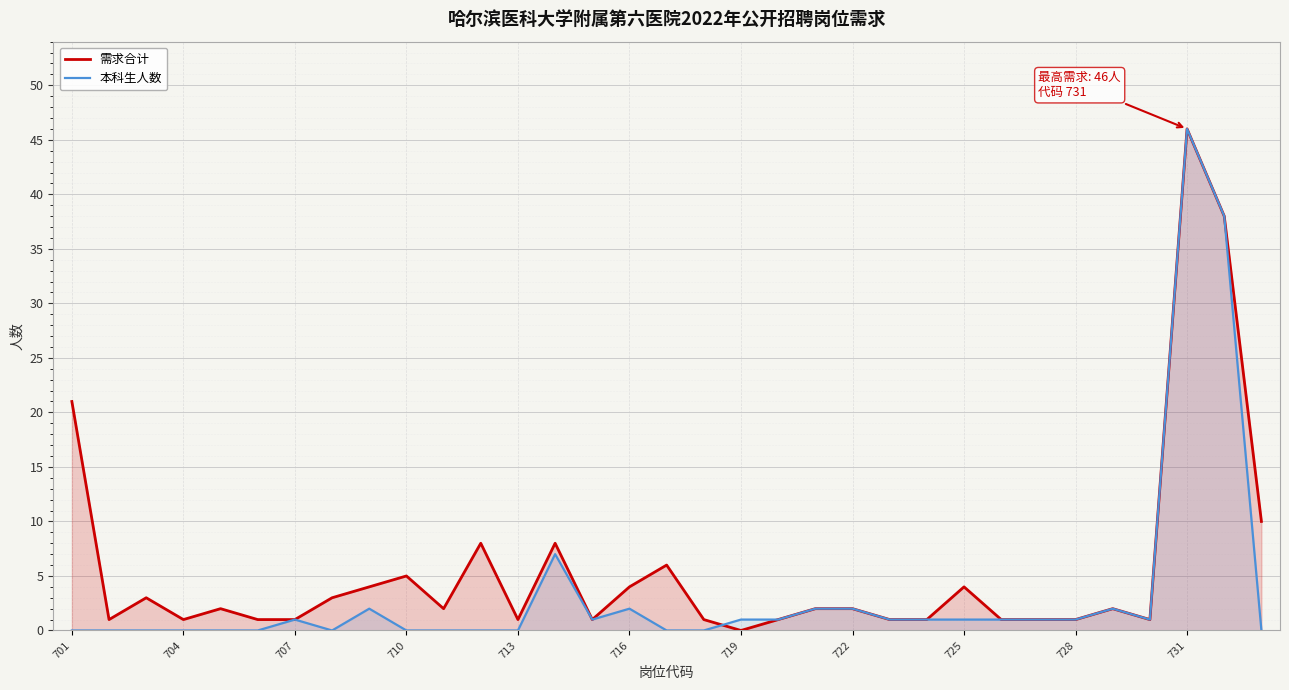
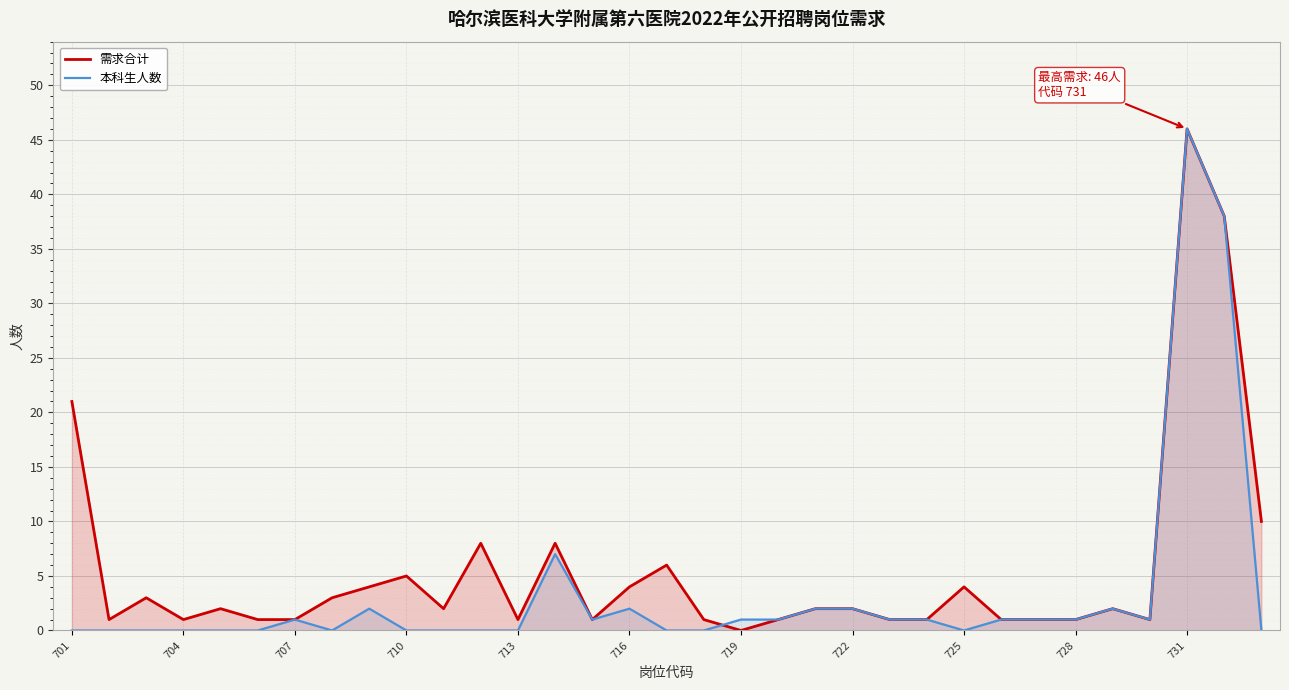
  {
    "需求合计": {
      "701": 21,
      "704": 1,
      "710": 5,
      "713": 1,
      "716": 4,
      "719": 0,
      "725": 4
    },
    "本科生人数": {
      "701": 0,
      "704": 0,
      "710": 0,
      "713": 0,
      "716": 2,
      "719": 1,
-     "725": 1
+     "725": 0
    }
  }
